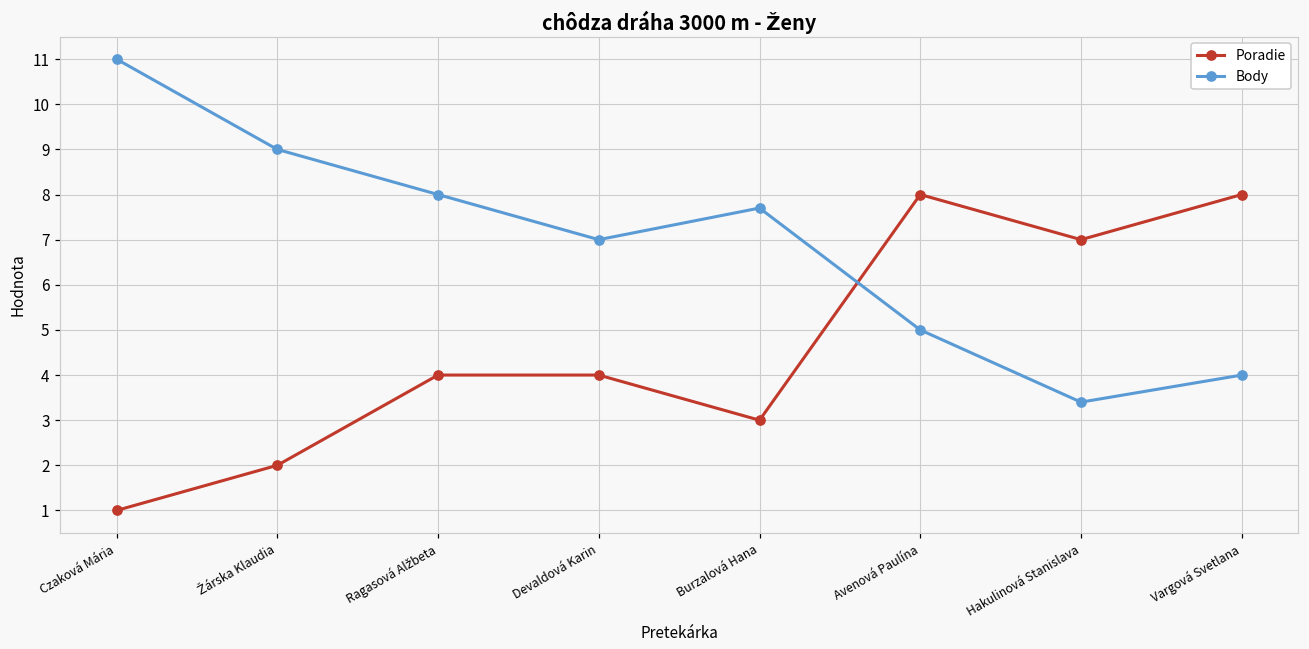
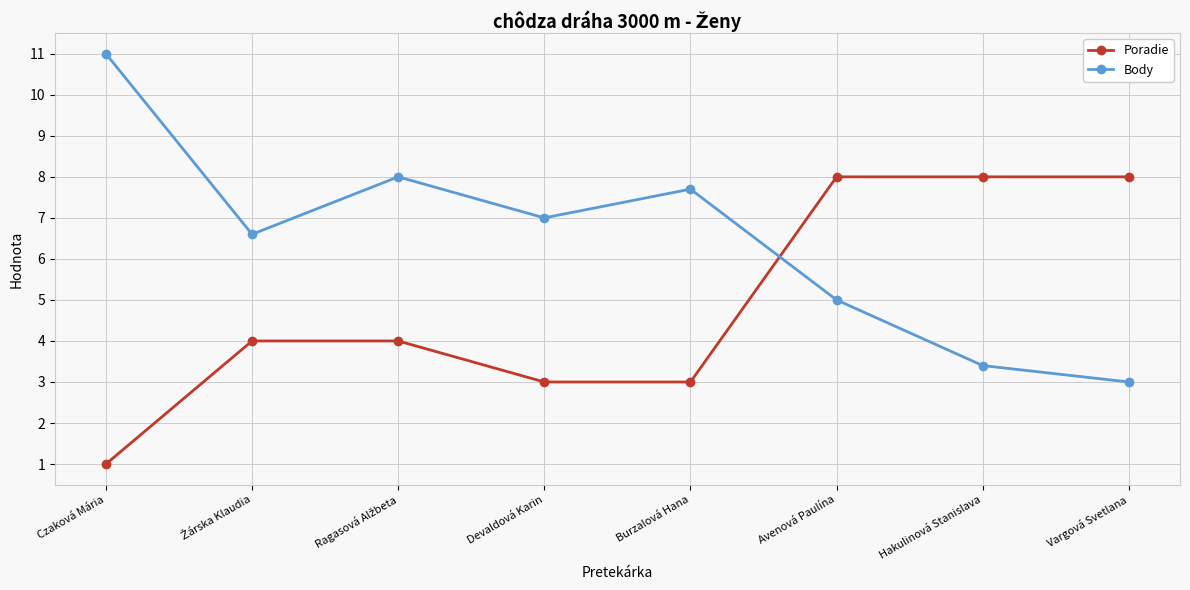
  {
    "Poradie": {
      "Czaková Mária": 1,
-     "Žárska Klaudia": 2,
+     "Žárska Klaudia": 4,
      "Ragasová Alžbeta": 4,
-     "Devaldová Karin": 4,
+     "Devaldová Karin": 3,
      "Burzalová Hana": 3,
      "Avenová Paulína": 8,
-     "Hakulinová Stanislava": 7,
+     "Hakulinová Stanislava": 8,
      "Vargová Svetlana": 8
    },
    "Body": {
      "Czaková Mária": 11.0,
-     "Žárska Klaudia": 9.0,
+     "Žárska Klaudia": 6.6,
      "Ragasová Alžbeta": 8.0,
      "Devaldová Karin": 7.0,
      "Burzalová Hana": 7.7,
      "Avenová Paulína": 5.0,
      "Hakulinová Stanislava": 3.4,
-     "Vargová Svetlana": 4
+     "Vargová Svetlana": 3
    }
  }
